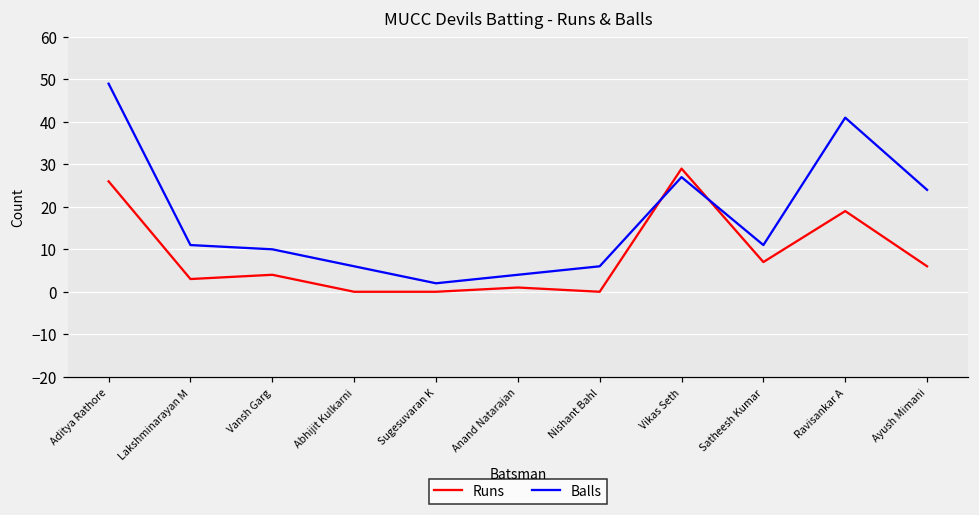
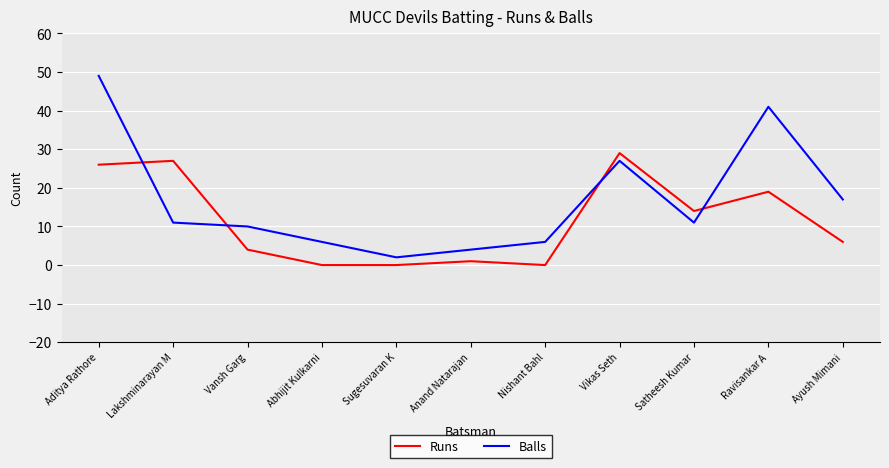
  {
    "Runs": {
      "Aditya Rathore": 26,
-     "Lakshminarayan M": 3,
+     "Lakshminarayan M": 27,
      "Vansh Garg": 4,
      "Abhijit Kulkarni": 0,
      "Sugesuvaran K": 0,
      "Anand Natarajan": 1,
      "Nishant Bahl": 0,
      "Vikas Seth": 29,
-     "Satheesh Kumar": 7,
+     "Satheesh Kumar": 14,
      "Ravisankar A": 19,
      "Ayush Mimani": 6
    },
    "Balls": {
      "Aditya Rathore": 49,
      "Lakshminarayan M": 11,
      "Vansh Garg": 10,
      "Abhijit Kulkarni": 6,
      "Sugesuvaran K": 2,
      "Anand Natarajan": 4,
      "Nishant Bahl": 6,
      "Vikas Seth": 27,
      "Satheesh Kumar": 11,
      "Ravisankar A": 41,
-     "Ayush Mimani": 24
+     "Ayush Mimani": 17
    }
  }
